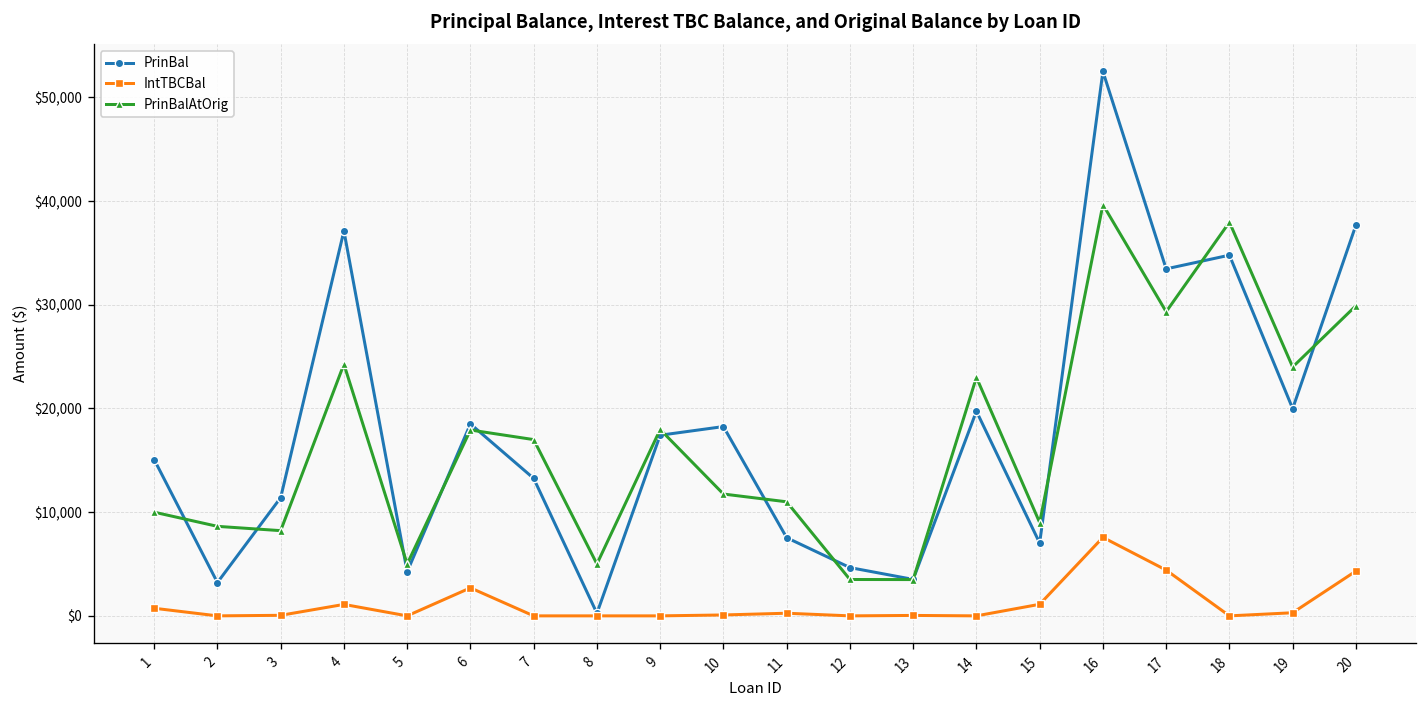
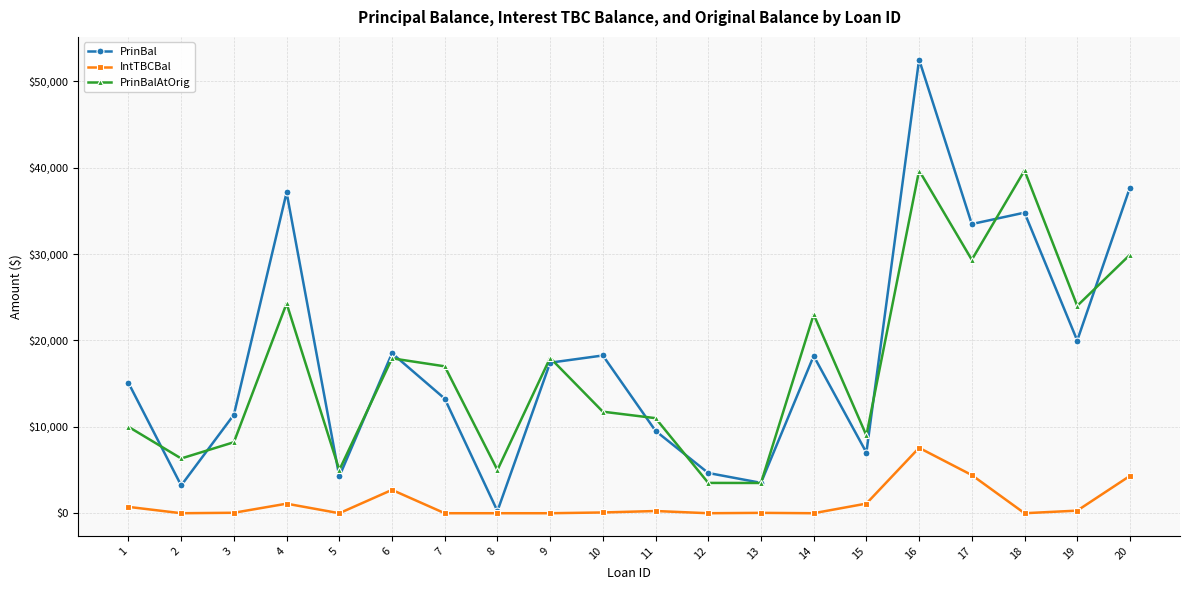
  {
    "PrinBal": {
      "1": "$15,000",
      "2": "$3,000",
      "3": "$11,000",
      "4": "$37,000",
      "5": "$4,000",
      "6": "$19,000",
      "7": "$13,000",
      "9": "$17,000",
      "10": "$18,000",
-     "11": "$8,000",
+     "11": "$10,000",
      "12": "$5,000",
-     "14": "$20,000",
+     "14": "$18,000",
      "15": "$7,000",
      "16": "$53,000",
      "17": "$33,000",
      "18": "$35,000",
      "19": "$20,000",
      "20": "$38,000"
    },
    "IntTBCBal": {
      "1": "$1,000",
      "2": "$0",
      "3": "$0",
      "4": "$1,000",
      "5": "$0",
      "6": "$3,000",
      "7": "$0",
      "9": "$0",
      "10": "$0",
      "11": "$0",
      "12": "$0",
      "13": "$0",
      "14": "$0",
      "15": "$1,000",
      "16": "$8,000",
      "17": "$4,000",
      "18": "$0",
      "19": "$0",
      "20": "$4,000"
    },
    "PrinBalAtOrig": {
      "1": "$10,000",
-     "2": "$9,000",
+     "2": "$6,000",
      "3": "$8,000",
      "4": "$24,000",
      "5": "$5,000",
      "6": "$18,000",
      "7": "$17,000",
      "8": "$5,000",
      "9": "$18,000",
      "10": "$12,000",
      "11": "$11,000",
      "12": "$4,000",
      "14": "$23,000",
      "15": "$9,000",
      "16": "$40,000",
      "17": "$29,000",
-     "18": "$38,000",
+     "18": "$40,000",
      "19": "$24,000",
      "20": "$30,000"
    }
  }
